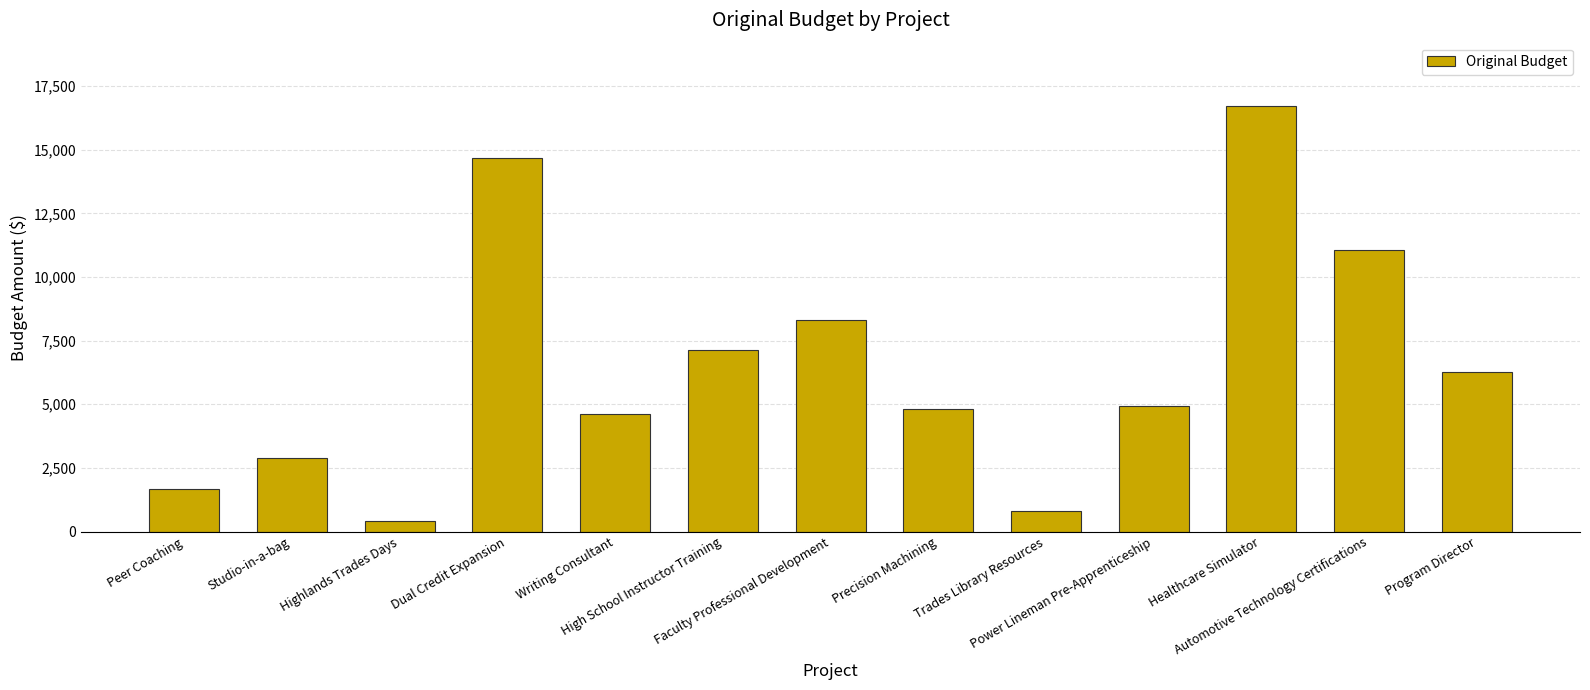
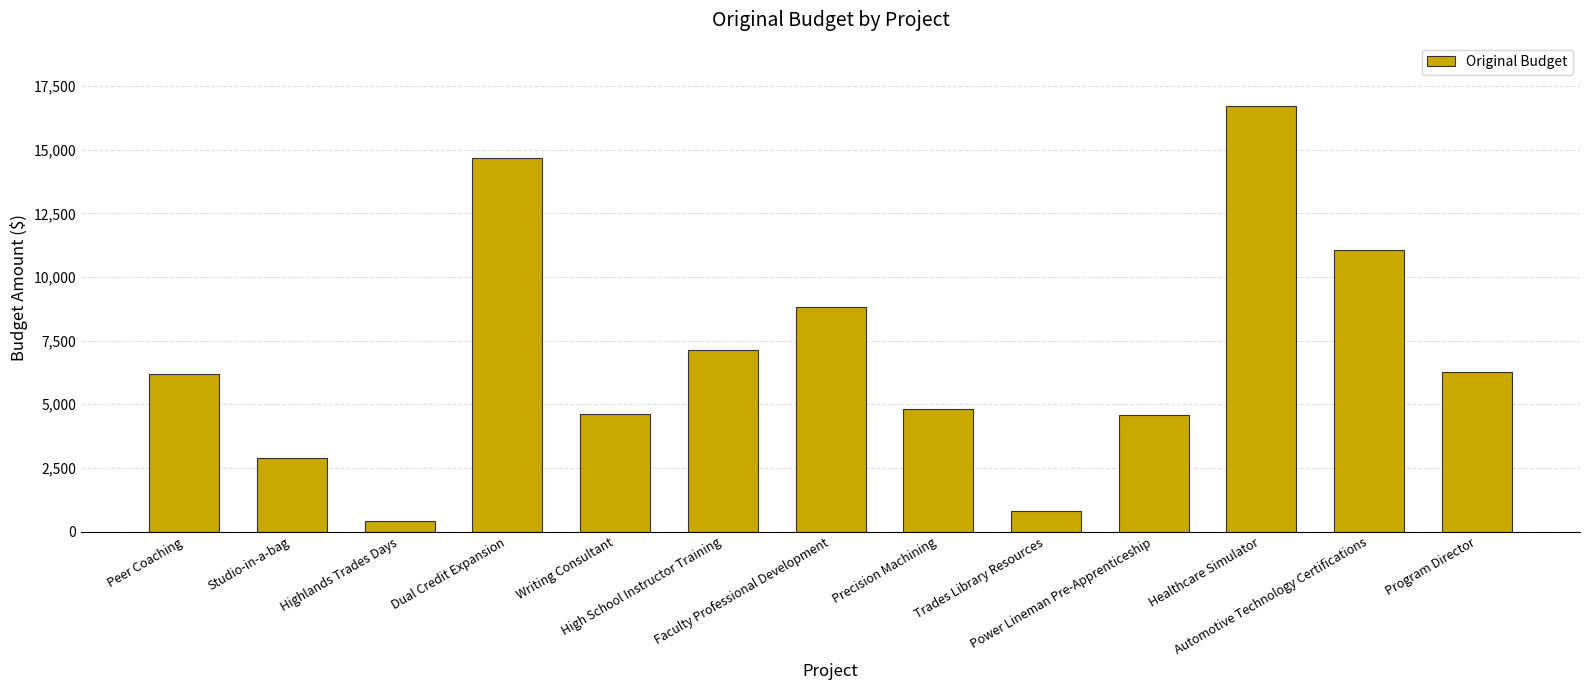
  {
-   "Peer Coaching": "1,700",
+   "Peer Coaching": "6,200",
    "Studio-in-a-bag": "2,900",
    "Highlands Trades Days": "400",
    "Dual Credit Expansion": "14,700",
    "Writing Consultant": "4,600",
    "High School Instructor Training": "7,200",
-   "Faculty Professional Development": "8,300",
+   "Faculty Professional Development": "8,800",
    "Precision Machining": "4,800",
    "Trades Library Resources": "800",
-   "Power Lineman Pre-Apprenticeship": "5,000",
+   "Power Lineman Pre-Apprenticeship": "4,600",
    "Healthcare Simulator": "16,700",
    "Automotive Technology Certifications": "11,000",
    "Program Director": "6,300"
  }
